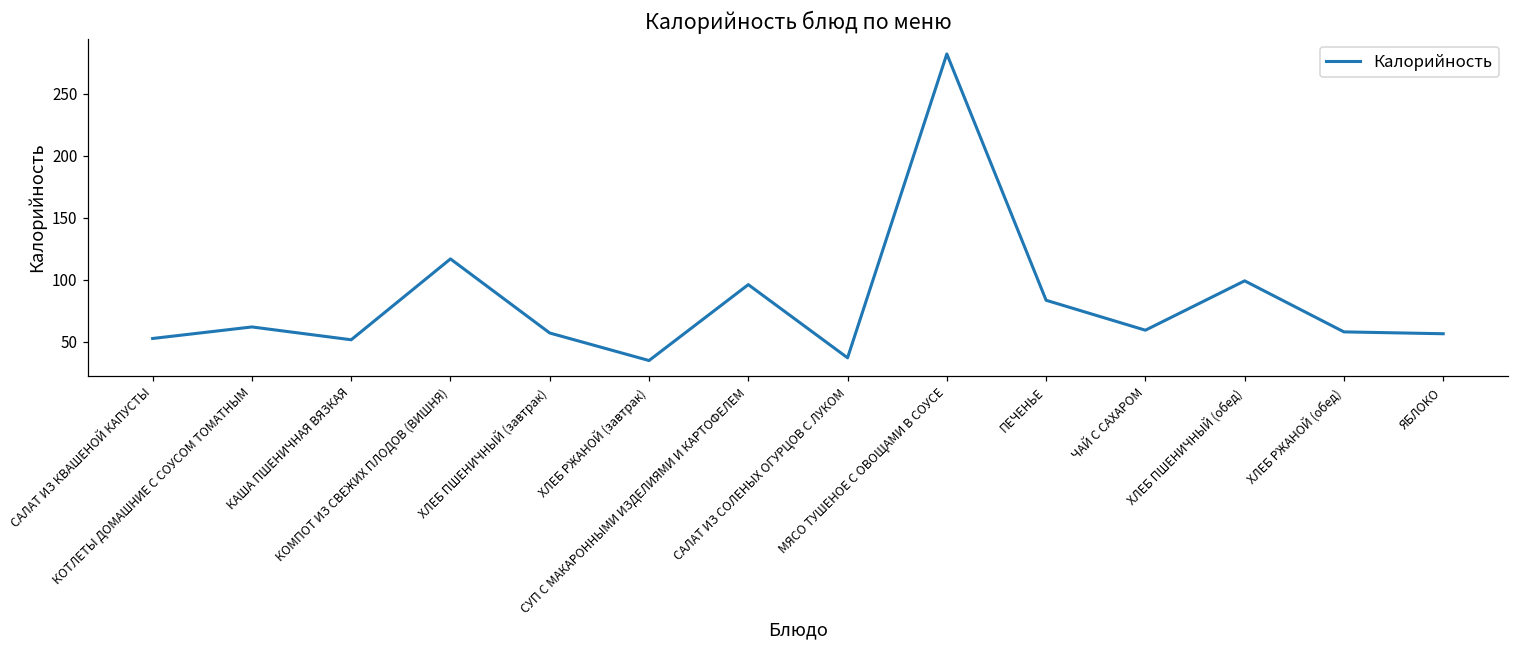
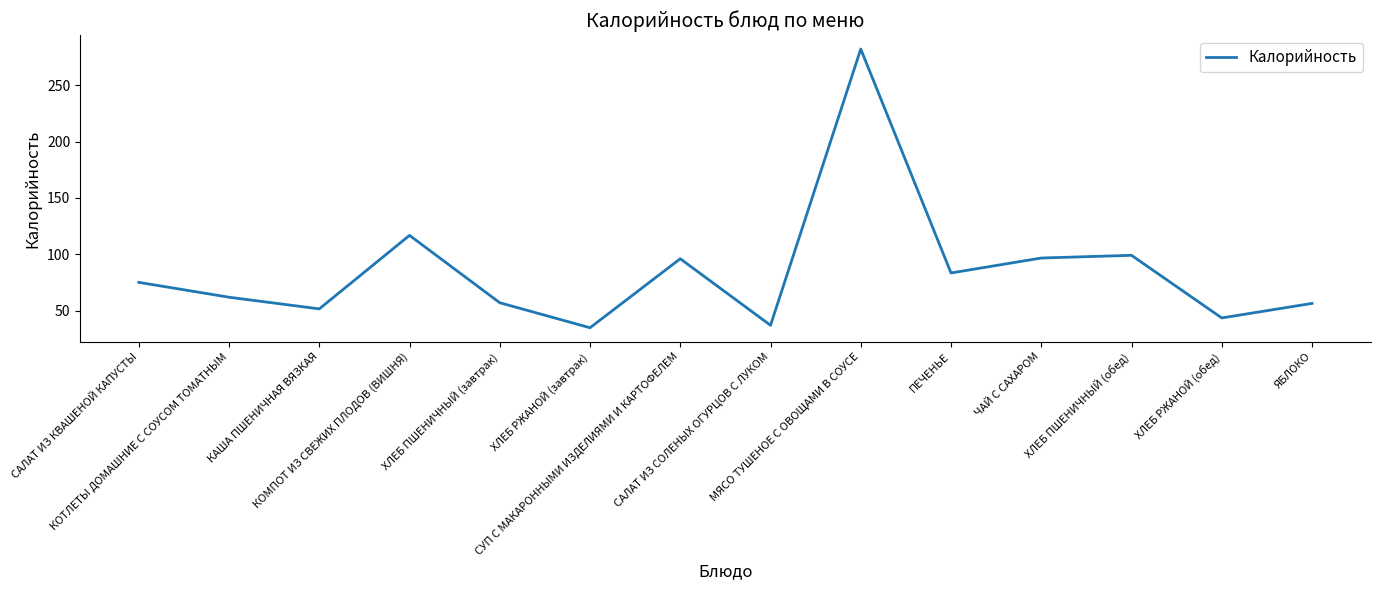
  {
-   "САЛАТ ИЗ КВАШЕНОЙ КАПУСТЫ": 53,
+   "САЛАТ ИЗ КВАШЕНОЙ КАПУСТЫ": 75,
    "КОТЛЕТЫ ДОМАШНИЕ С СОУСОМ ТОМАТНЫМ": 62,
    "КАША ПШЕНИЧНАЯ ВЯЗКАЯ": 52,
    "КОМПОТ ИЗ СВЕЖИХ ПЛОДОВ (ВИШНЯ)": 117,
    "ХЛЕБ ПШЕНИЧНЫЙ (завтрак)": 57,
    "ХЛЕБ РЖАНОЙ (завтрак)": 35,
    "СУП С МАКАРОННЫМИ ИЗДЕЛИЯМИ И КАРТОФЕЛЕМ": 96,
    "САЛАТ ИЗ СОЛЕНЫХ ОГУРЦОВ С ЛУКОМ": 37,
    "МЯСО ТУШЕНОЕ С ОВОЩАМИ В СОУСЕ": 282,
    "ПЕЧЕНЬЕ": 83,
-   "ЧАЙ С САХАРОМ": 59,
+   "ЧАЙ С САХАРОМ": 97,
    "ХЛЕБ ПШЕНИЧНЫЙ (обед)": 99,
-   "ХЛЕБ РЖАНОЙ (обед)": 58,
+   "ХЛЕБ РЖАНОЙ (обед)": 44,
    "ЯБЛОКО": 56
  }
